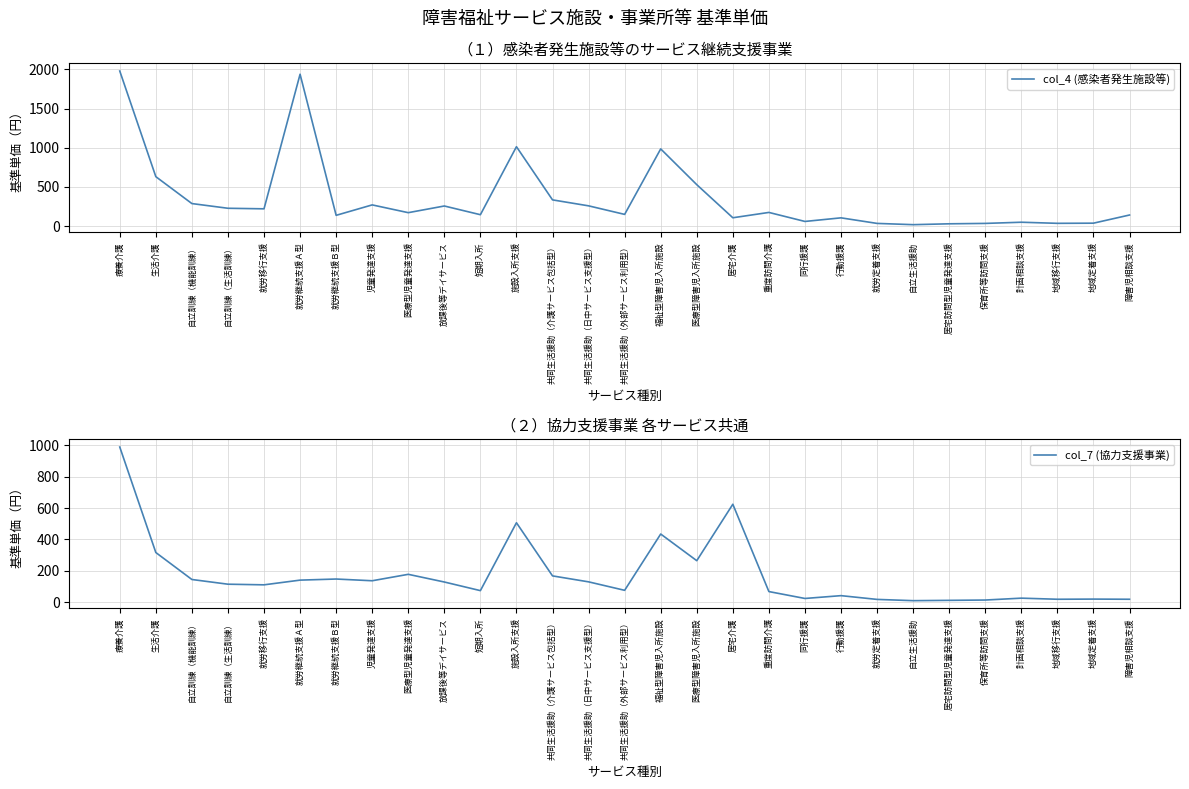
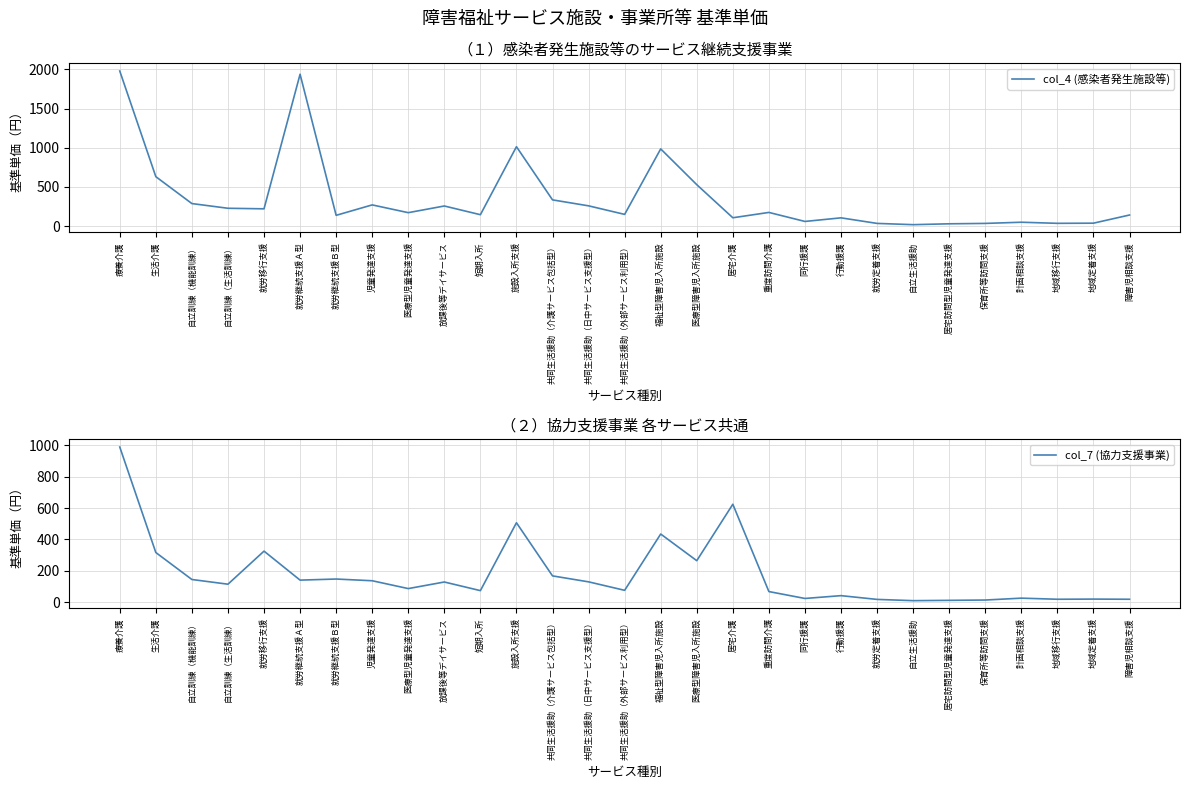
  {
    "（１）感染者発生施設等のサービス継続支援事業": {
      "療養介護": 2000,
      "生活介護": 600,
      "自立訓練（機能訓練）": 300,
      "自立訓練（生活訓練）": 200,
      "就労移行支援": 200,
      "就労継続支援Ａ型": 1900,
      "就労継続支援Ｂ型": 100,
      "児童発達支援": 300,
      "医療型児童発達支援": 200,
      "放課後等デイサービス": 300,
      "短期入所": 100,
      "施設入所支援": 1000,
      "共同生活援助（介護サービス包括型）": 300,
      "共同生活援助（日中サービス支援型）": 300,
      "共同生活援助（外部サービス利用型）": 200,
      "福祉型障害児入所施設": 1000,
      "医療型障害児入所施設": 500,
      "居宅介護": 100,
      "重度訪問介護": 200,
      "同行援護": 100,
      "行動援護": 100,
      "就労定着支援": 0,
      "自立生活援助": 0,
      "居宅訪問型児童発達支援": 0,
      "保育所等訪問支援": 0,
      "計画相談支援": 100,
      "地域移行支援": 0,
      "地域定着支援": 0,
      "障害児相談支援": 100
    },
    "（２）協力支援事業 各サービス共通": {
      "療養介護": 990,
      "生活介護": 320,
      "自立訓練（機能訓練）": 140,
      "自立訓練（生活訓練）": 110,
-     "就労移行支援": 110,
+     "就労移行支援": 330,
      "就労継続支援Ａ型": 140,
      "就労継続支援Ｂ型": 150,
      "児童発達支援": 140,
-     "医療型児童発達支援": 180,
+     "医療型児童発達支援": 90,
      "放課後等デイサービス": 130,
      "短期入所": 70,
      "施設入所支援": 510,
      "共同生活援助（介護サービス包括型）": 170,
      "共同生活援助（日中サービス支援型）": 130,
      "共同生活援助（外部サービス利用型）": 80,
      "福祉型障害児入所施設": 430,
      "医療型障害児入所施設": 260,
      "居宅介護": 620,
      "重度訪問介護": 70,
      "同行援護": 20,
      "行動援護": 40,
      "就労定着支援": 20,
      "自立生活援助": 10,
      "居宅訪問型児童発達支援": 10,
      "保育所等訪問支援": 10,
      "計画相談支援": 30,
      "地域移行支援": 20,
      "地域定着支援": 20,
      "障害児相談支援": 20
    }
  }
